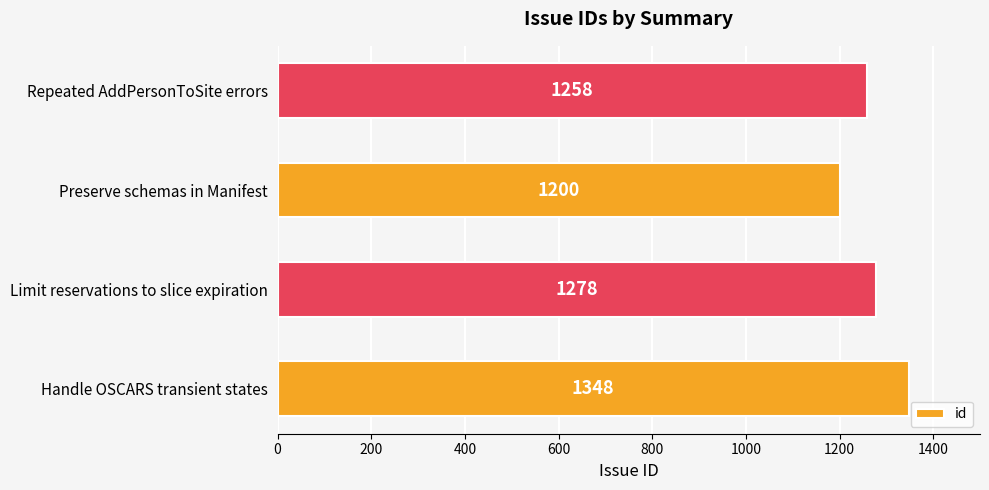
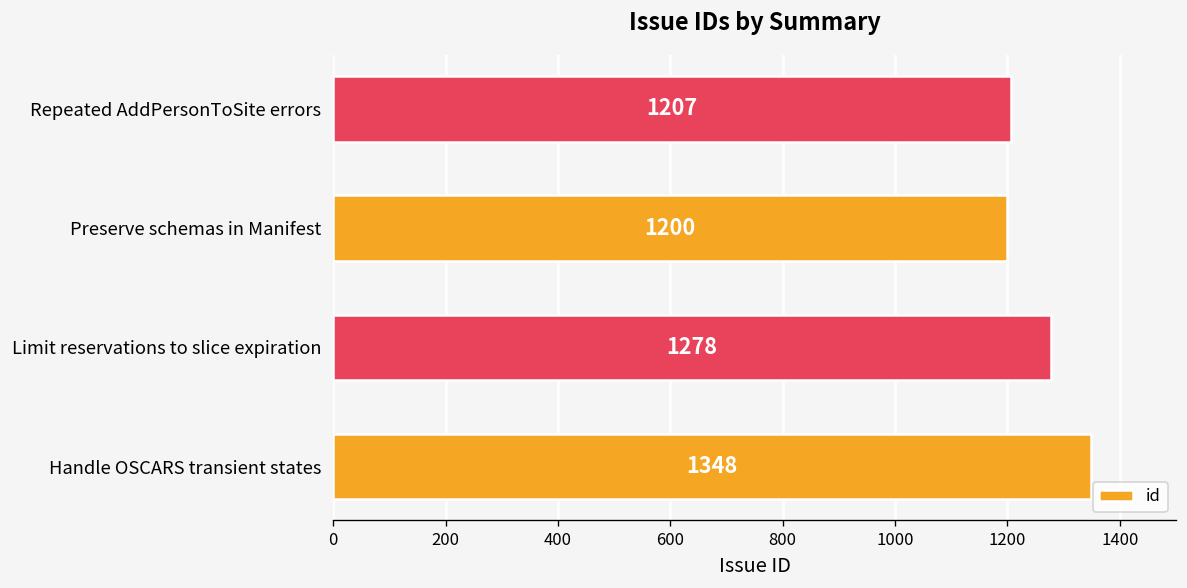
  {
-   "Repeated AddPersonToSite errors": 1258,
+   "Repeated AddPersonToSite errors": 1207,
    "Preserve schemas in Manifest": 1200,
    "Limit reservations to slice expiration": 1278,
    "Handle OSCARS transient states": 1348
  }
